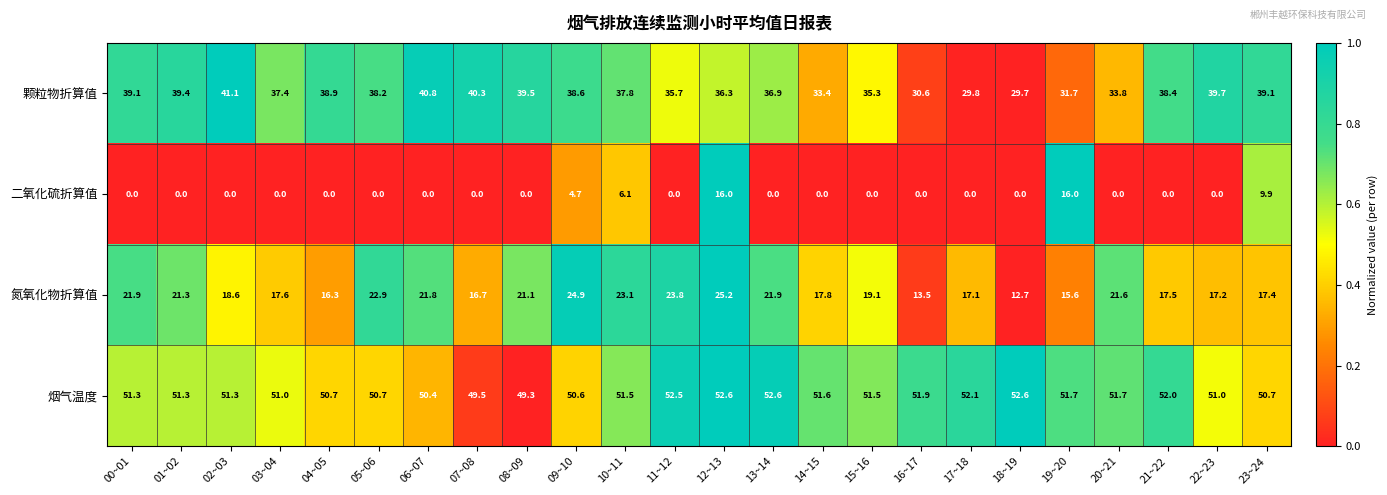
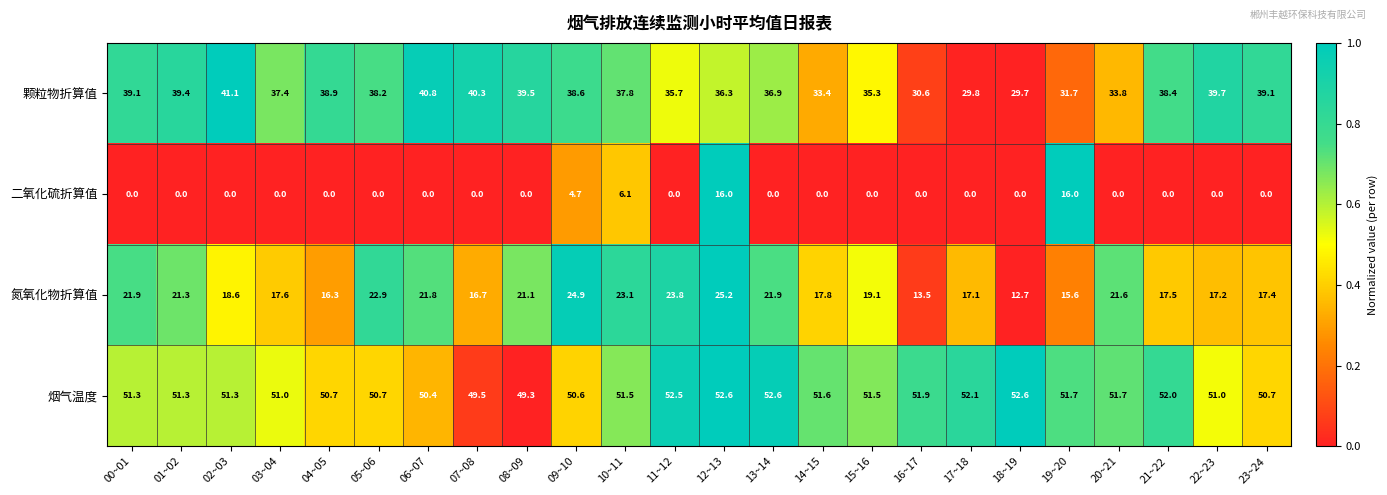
  {
    "颗粒物折算值": {
      "00~01": 39.1,
      "01~02": 39.4,
      "02~03": 41.1,
      "03~04": 37.4,
      "04~05": 38.9,
      "05~06": 38.2,
      "06~07": 40.8,
      "07~08": 40.3,
      "08~09": 39.5,
      "09~10": 38.6,
      "10~11": 37.8,
      "11~12": 35.7,
      "12~13": 36.3,
      "13~14": 36.9,
      "14~15": 33.4,
      "15~16": 35.3,
      "16~17": 30.6,
      "17~18": 29.8,
      "18~19": 29.7,
      "19~20": 31.7,
      "20~21": 33.8,
      "21~22": 38.4,
      "22~23": 39.7,
      "23~24": 39.1
    },
    "二氧化硫折算值": {
      "00~01": 0.0,
      "01~02": 0.0,
      "02~03": 0.0,
      "03~04": 0.0,
      "04~05": 0.0,
      "05~06": 0.0,
      "06~07": 0.0,
      "07~08": 0.0,
      "08~09": 0.0,
      "09~10": 4.7,
      "10~11": 6.1,
      "11~12": 0.0,
      "12~13": 16.0,
      "13~14": 0.0,
      "14~15": 0.0,
      "15~16": 0.0,
      "16~17": 0.0,
      "17~18": 0.0,
      "18~19": 0.0,
      "19~20": 16.0,
      "20~21": 0.0,
      "21~22": 0.0,
      "22~23": 0.0,
-     "23~24": 9.9
+     "23~24": 0.0
    },
    "氮氧化物折算值": {
      "00~01": 21.9,
      "01~02": 21.3,
      "02~03": 18.6,
      "03~04": 17.6,
      "04~05": 16.3,
      "05~06": 22.9,
      "06~07": 21.8,
      "07~08": 16.7,
      "08~09": 21.1,
      "09~10": 24.9,
      "10~11": 23.1,
      "11~12": 23.8,
      "12~13": 25.2,
      "13~14": 21.9,
      "14~15": 17.8,
      "15~16": 19.1,
      "16~17": 13.5,
      "17~18": 17.1,
      "18~19": 12.7,
      "19~20": 15.6,
      "20~21": 21.6,
      "21~22": 17.5,
      "22~23": 17.2,
      "23~24": 17.4
    },
    "烟气温度": {
      "00~01": 51.3,
      "01~02": 51.3,
      "02~03": 51.3,
      "03~04": 51.0,
      "04~05": 50.7,
      "05~06": 50.7,
      "06~07": 50.4,
      "07~08": 49.5,
      "08~09": 49.3,
      "09~10": 50.6,
      "10~11": 51.5,
      "11~12": 52.5,
      "12~13": 52.6,
      "13~14": 52.6,
      "14~15": 51.6,
      "15~16": 51.5,
      "16~17": 51.9,
      "17~18": 52.1,
      "18~19": 52.6,
      "19~20": 51.7,
      "20~21": 51.7,
      "21~22": 52.0,
      "22~23": 51.0,
      "23~24": 50.7
    }
  }
